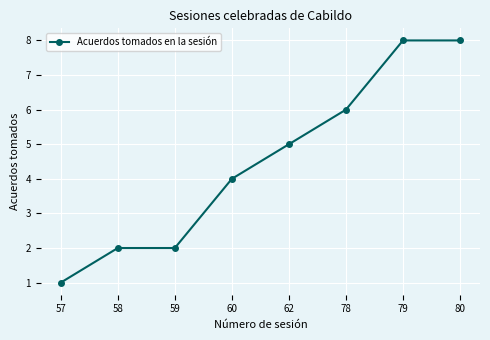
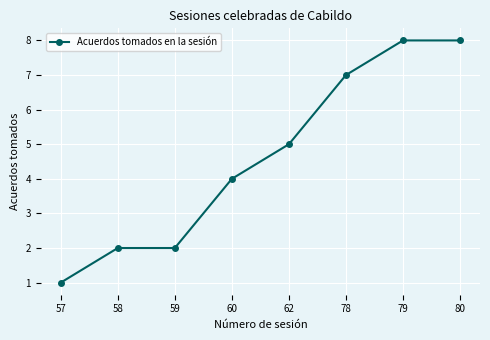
  {
    "57": 1,
    "58": 2,
    "59": 2,
    "60": 4,
    "62": 5,
-   "78": 6,
+   "78": 7,
    "79": 8,
    "80": 8
  }
